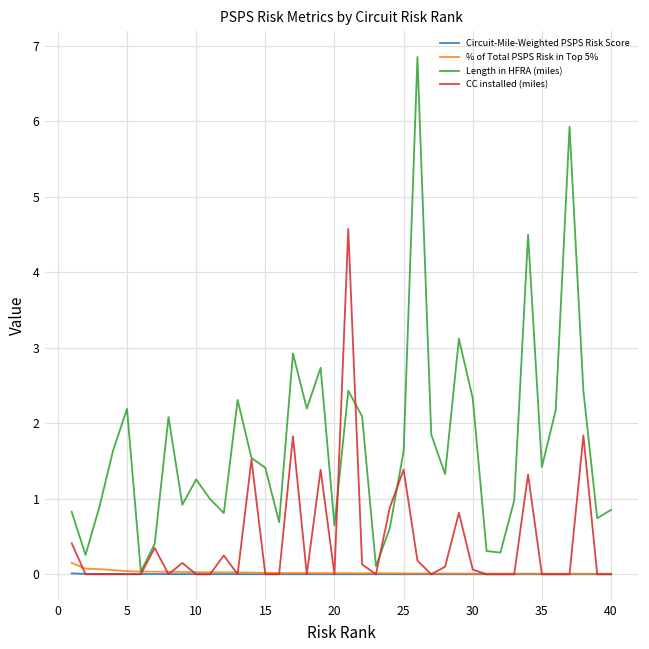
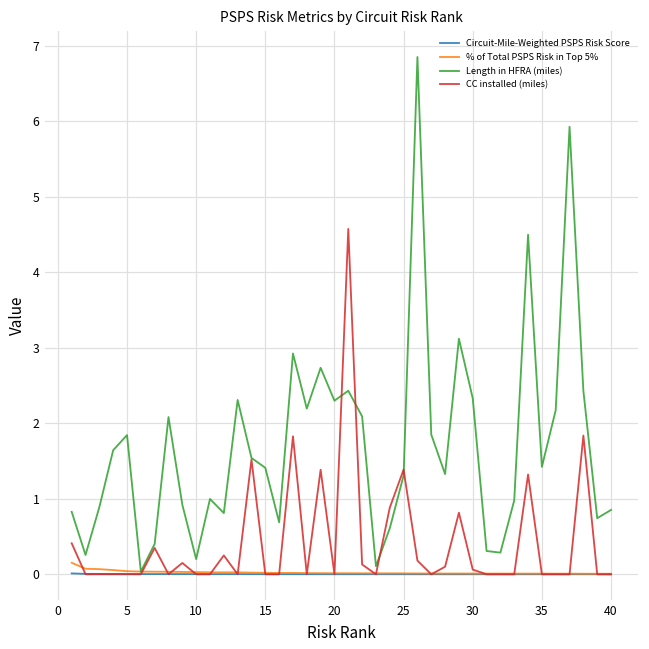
  {
    "% of Total PSPS Risk in Top 5%": {
      "5": 0.0
    },
    "Length in HFRA (miles)": {
-     "5": 2.2,
-     "10": 1.3,
+     "5": 1.8,
+     "10": 0.2,
      "15": 1.4,
-     "20": 0.6,
-     "25": 1.6,
+     "20": 2.3,
+     "25": 1.3,
      "30": 2.3,
      "35": 1.4,
      "40": 0.9
    },
    "CC installed (miles)": {
      "25": 1.4,
      "30": 0.1
    }
  }
